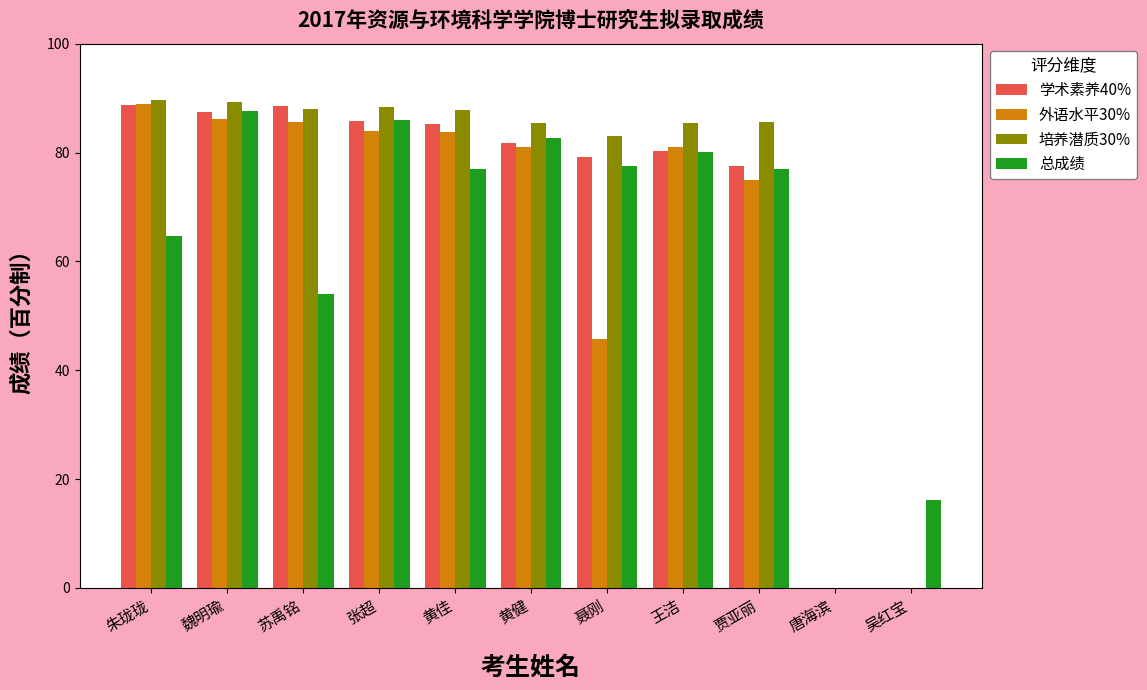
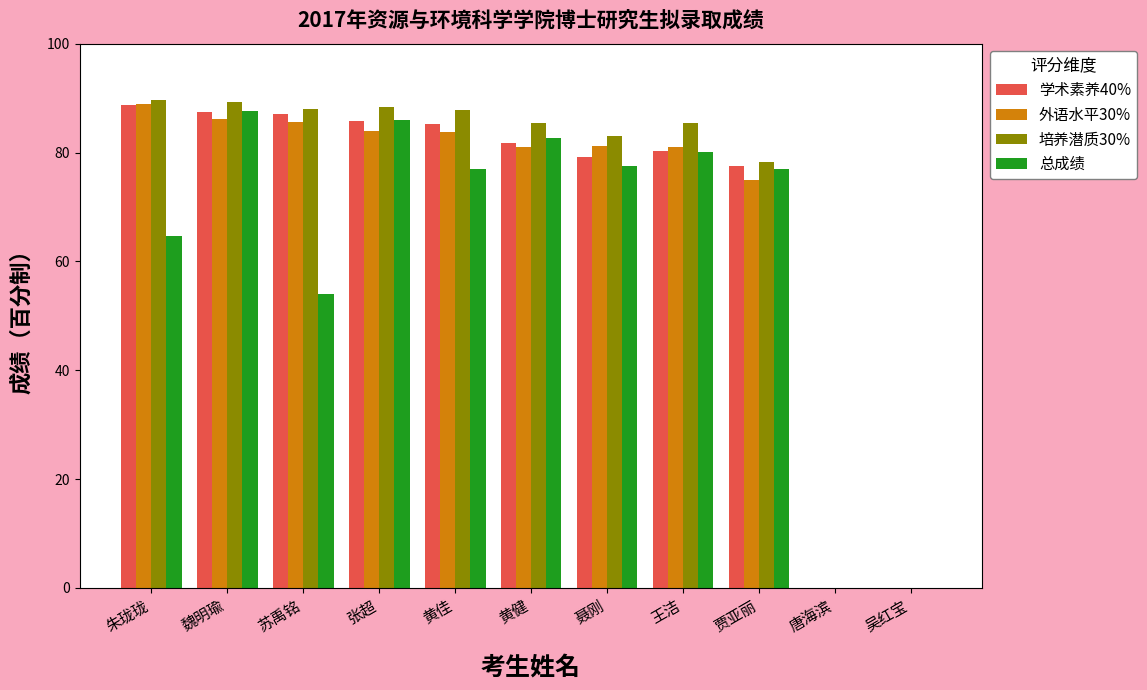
  {
    "学术素养40%": {
      "朱珑珑": 89,
      "魏明瑜": 87,
-     "苏禹铭": 89,
+     "苏禹铭": 87,
      "张超": 86,
      "黄佳": 85,
      "黄健": 82,
      "聂刚": 79,
      "王洁": 80,
      "贾亚丽": 78,
      "唐海滨": 0,
      "吴红宝": 0
    },
    "外语水平30%": {
      "朱珑珑": 89,
      "魏明瑜": 86,
      "苏禹铭": 86,
      "张超": 84,
      "黄佳": 84,
      "黄健": 81,
-     "聂刚": 46,
+     "聂刚": 81,
      "王洁": 81,
      "贾亚丽": 75,
      "唐海滨": 0,
      "吴红宝": 0
    },
    "培养潜质30%": {
      "朱珑珑": 90,
      "魏明瑜": 89,
      "苏禹铭": 88,
      "张超": 88,
      "黄佳": 88,
      "黄健": 85,
      "聂刚": 83,
      "王洁": 85,
-     "贾亚丽": 86,
+     "贾亚丽": 78,
      "唐海滨": 0,
      "吴红宝": 0
    },
    "总成绩": {
      "朱珑珑": 65,
      "魏明瑜": 88,
      "苏禹铭": 54,
      "张超": 86,
      "黄佳": 77,
      "黄健": 83,
      "聂刚": 77,
      "王洁": 80,
      "贾亚丽": 77,
      "唐海滨": 0,
-     "吴红宝": 16
+     "吴红宝": 0
    }
  }
